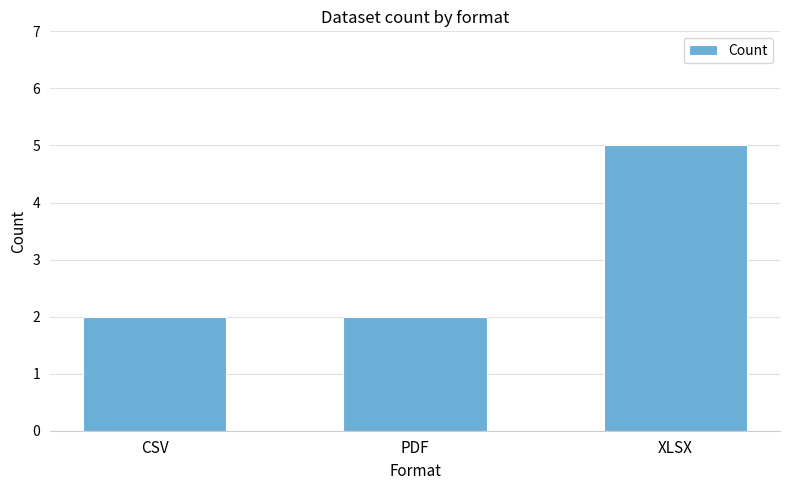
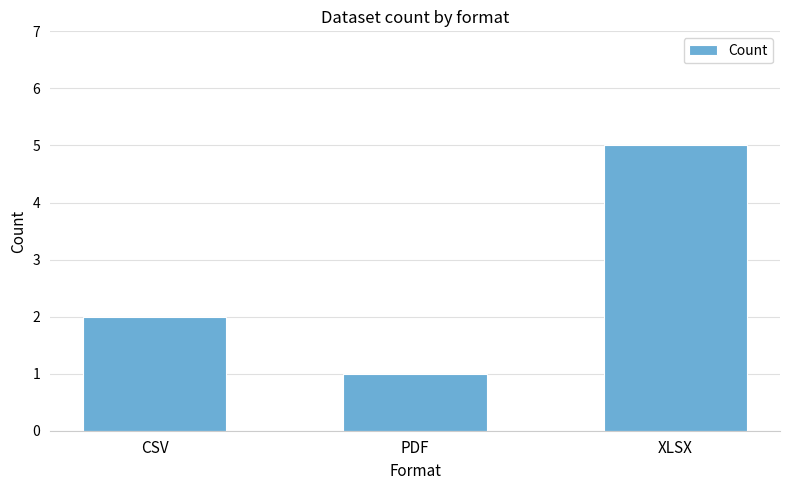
  {
    "CSV": 2,
-   "PDF": 2,
+   "PDF": 1,
    "XLSX": 5
  }
